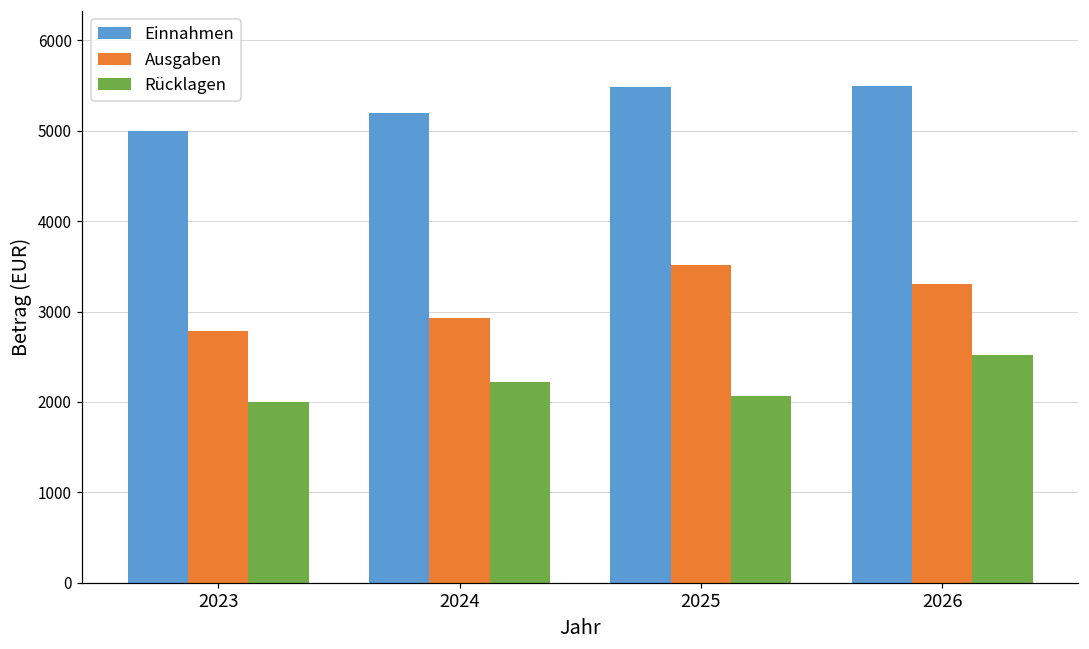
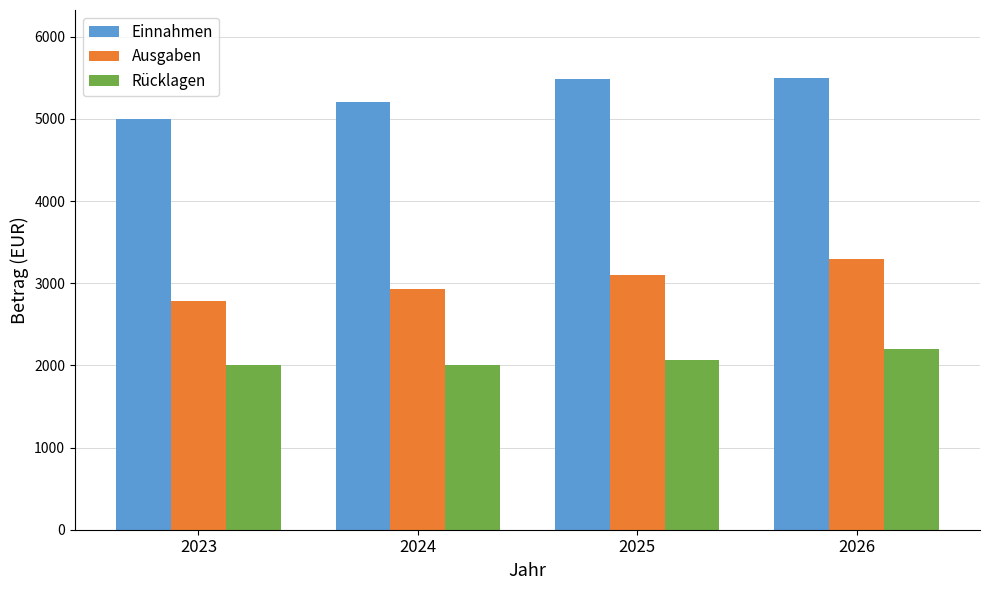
  {
    "Einnahmen": {
      "2023": 5000,
      "2024": 5200,
      "2025": 5500,
      "2026": 5500
    },
    "Ausgaben": {
      "2023": 2800,
      "2024": 2900,
-     "2025": 3500,
+     "2025": 3100,
      "2026": 3300
    },
    "Rücklagen": {
      "2023": 2000,
-     "2024": 2200,
+     "2024": 2000,
      "2025": 2100,
-     "2026": 2500
+     "2026": 2200
    }
  }
